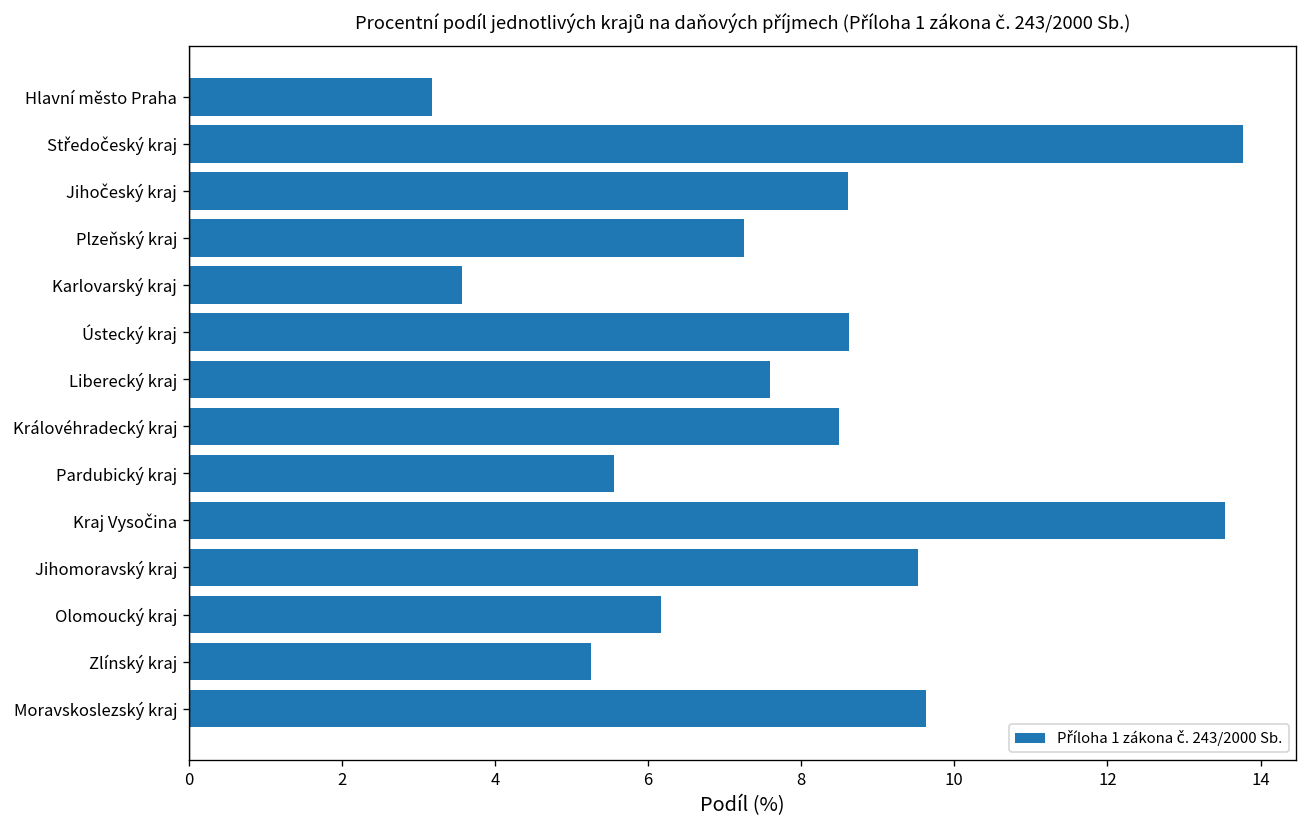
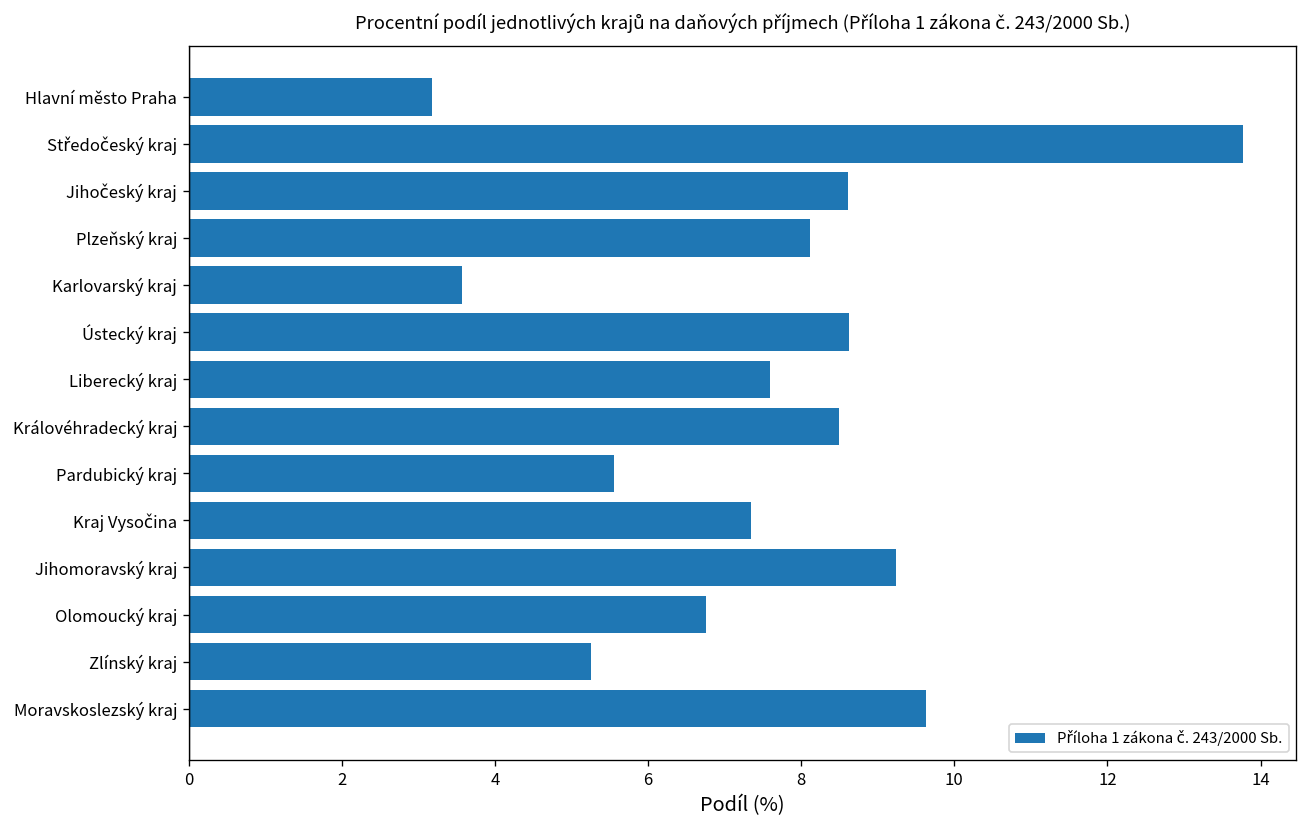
  {
    "Hlavní město Praha": 3.2,
    "Středočeský kraj": 13.8,
    "Jihočeský kraj": 8.6,
-   "Plzeňský kraj": 7.2,
+   "Plzeňský kraj": 8.1,
    "Karlovarský kraj": 3.6,
    "Ústecký kraj": 8.6,
    "Liberecký kraj": 7.6,
    "Královéhradecký kraj": 8.5,
    "Pardubický kraj": 5.6,
-   "Kraj Vysočina": 13.5,
-   "Jihomoravský kraj": 9.5,
-   "Olomoucký kraj": 6.2,
+   "Kraj Vysočina": 7.3,
+   "Jihomoravský kraj": 9.2,
+   "Olomoucký kraj": 6.8,
    "Zlínský kraj": 5.3,
    "Moravskoslezský kraj": 9.6
  }
